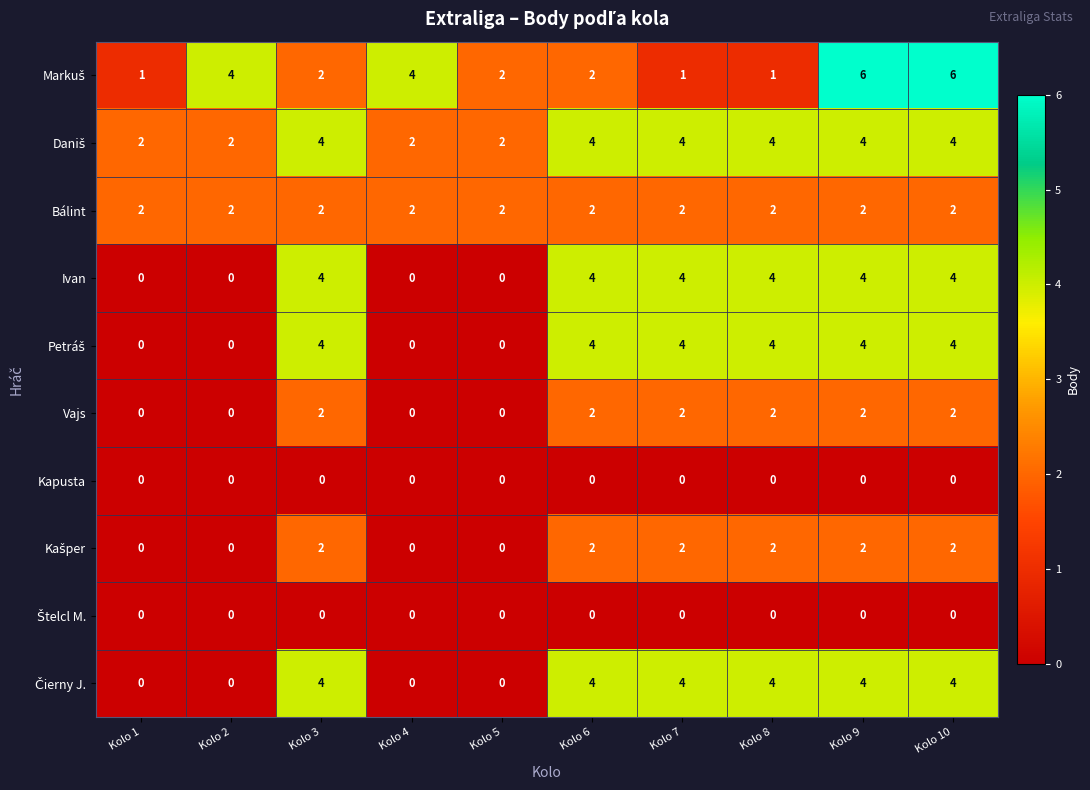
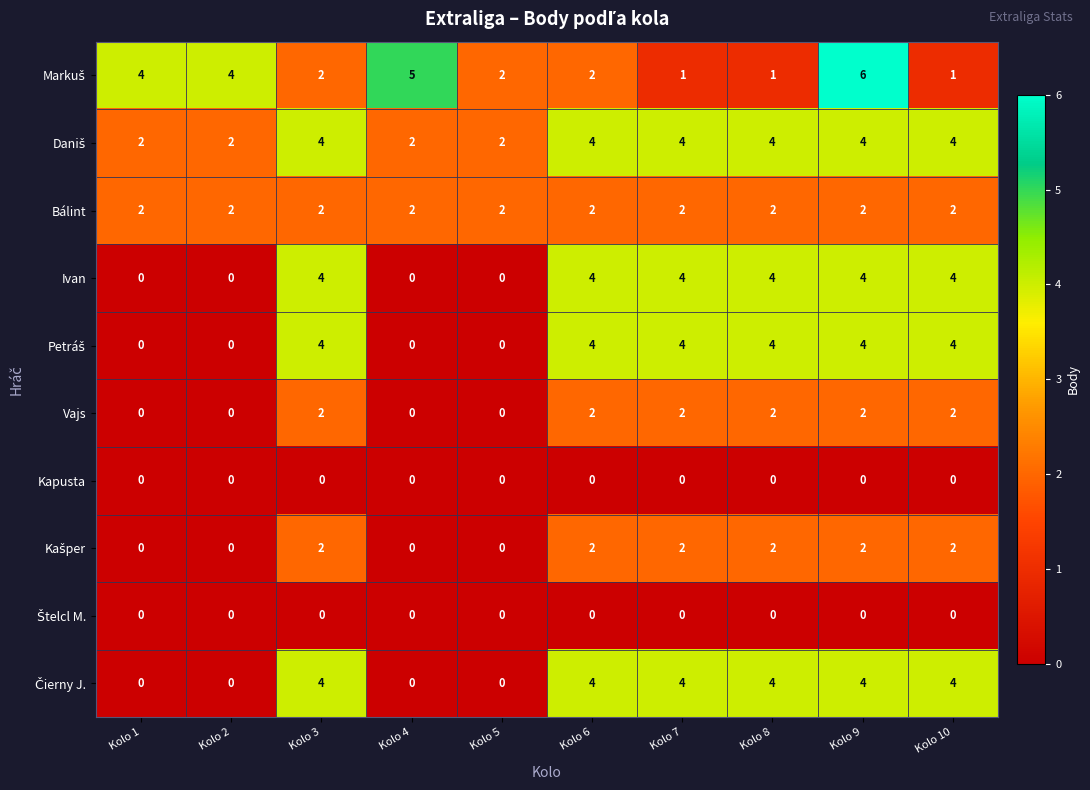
  {
    "Markuš": {
-     "Kolo 1": 1,
+     "Kolo 1": 4,
      "Kolo 2": 4,
      "Kolo 3": 2,
-     "Kolo 4": 4,
+     "Kolo 4": 5,
      "Kolo 5": 2,
      "Kolo 6": 2,
      "Kolo 7": 1,
      "Kolo 8": 1,
      "Kolo 9": 6,
-     "Kolo 10": 6
+     "Kolo 10": 1
    },
    "Daniš": {
      "Kolo 1": 2,
      "Kolo 2": 2,
      "Kolo 3": 4,
      "Kolo 4": 2,
      "Kolo 5": 2,
      "Kolo 6": 4,
      "Kolo 7": 4,
      "Kolo 8": 4,
      "Kolo 9": 4,
      "Kolo 10": 4
    },
    "Bálint": {
      "Kolo 1": 2,
      "Kolo 2": 2,
      "Kolo 3": 2,
      "Kolo 4": 2,
      "Kolo 5": 2,
      "Kolo 6": 2,
      "Kolo 7": 2,
      "Kolo 8": 2,
      "Kolo 9": 2,
      "Kolo 10": 2
    },
    "Ivan": {
      "Kolo 1": 0,
      "Kolo 2": 0,
      "Kolo 3": 4,
      "Kolo 4": 0,
      "Kolo 5": 0,
      "Kolo 6": 4,
      "Kolo 7": 4,
      "Kolo 8": 4,
      "Kolo 9": 4,
      "Kolo 10": 4
    },
    "Petráš": {
      "Kolo 1": 0,
      "Kolo 2": 0,
      "Kolo 3": 4,
      "Kolo 4": 0,
      "Kolo 5": 0,
      "Kolo 6": 4,
      "Kolo 7": 4,
      "Kolo 8": 4,
      "Kolo 9": 4,
      "Kolo 10": 4
    },
    "Vajs": {
      "Kolo 1": 0,
      "Kolo 2": 0,
      "Kolo 3": 2,
      "Kolo 4": 0,
      "Kolo 5": 0,
      "Kolo 6": 2,
      "Kolo 7": 2,
      "Kolo 8": 2,
      "Kolo 9": 2,
      "Kolo 10": 2
    },
    "Kapusta": {
      "Kolo 1": 0,
      "Kolo 2": 0,
      "Kolo 3": 0,
      "Kolo 4": 0,
      "Kolo 5": 0,
      "Kolo 6": 0,
      "Kolo 7": 0,
      "Kolo 8": 0,
      "Kolo 9": 0,
      "Kolo 10": 0
    },
    "Kašper": {
      "Kolo 1": 0,
      "Kolo 2": 0,
      "Kolo 3": 2,
      "Kolo 4": 0,
      "Kolo 5": 0,
      "Kolo 6": 2,
      "Kolo 7": 2,
      "Kolo 8": 2,
      "Kolo 9": 2,
      "Kolo 10": 2
    },
    "Štelcl M.": {
      "Kolo 1": 0,
      "Kolo 2": 0,
      "Kolo 3": 0,
      "Kolo 4": 0,
      "Kolo 5": 0,
      "Kolo 6": 0,
      "Kolo 7": 0,
      "Kolo 8": 0,
      "Kolo 9": 0,
      "Kolo 10": 0
    },
    "Čierny J.": {
      "Kolo 1": 0,
      "Kolo 2": 0,
      "Kolo 3": 4,
      "Kolo 4": 0,
      "Kolo 5": 0,
      "Kolo 6": 4,
      "Kolo 7": 4,
      "Kolo 8": 4,
      "Kolo 9": 4,
      "Kolo 10": 4
    }
  }
